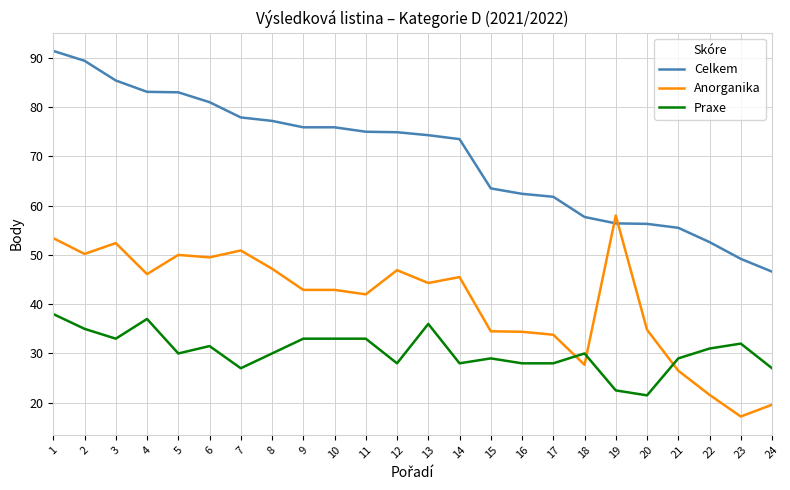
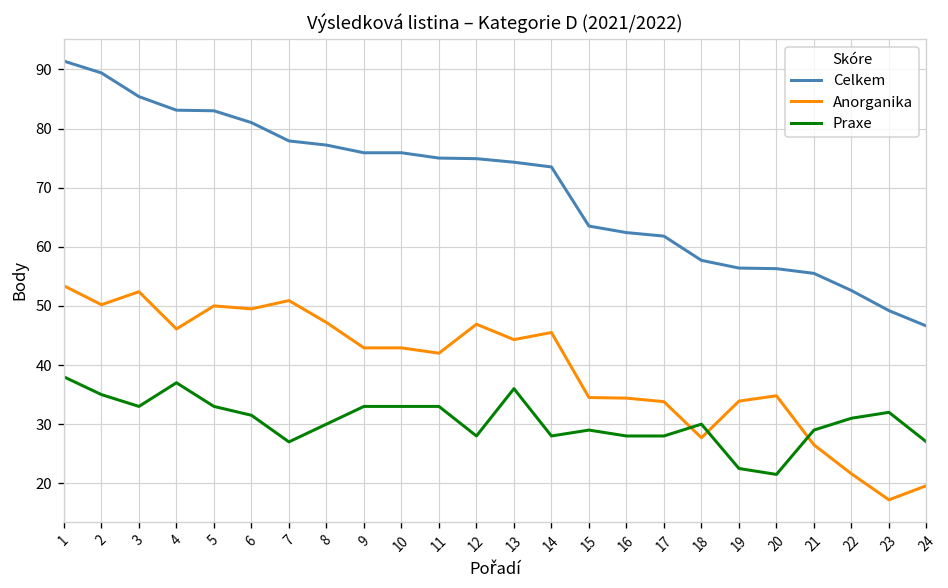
  {
    "Celkem": {
      "1": 91,
      "2": 89,
      "3": 85,
      "4": 83,
      "5": 83,
      "6": 81,
      "7": 78,
      "8": 77,
      "9": 76,
      "10": 76,
      "11": 75,
      "12": 75,
      "13": 74,
      "14": 74,
      "15": 64,
      "16": 62,
      "17": 62,
      "18": 58,
      "19": 56,
      "20": 56,
      "21": 56,
      "22": 53,
      "23": 49,
      "24": 47
    },
    "Anorganika": {
      "1": 53,
      "2": 50,
      "3": 52,
      "4": 46,
      "5": 50,
      "6": 50,
      "7": 51,
      "8": 47,
      "9": 43,
      "10": 43,
      "11": 42,
      "12": 47,
      "13": 44,
      "14": 46,
      "15": 35,
      "16": 34,
      "17": 34,
      "18": 28,
-     "19": 58,
+     "19": 34,
      "20": 35,
      "21": 27,
      "22": 22,
      "23": 17,
      "24": 20
    },
    "Praxe": {
      "1": 38,
      "2": 35,
      "3": 33,
      "4": 37,
-     "5": 30,
+     "5": 33,
      "6": 32,
      "7": 27,
      "8": 30,
      "9": 33,
      "10": 33,
      "11": 33,
      "12": 28,
      "13": 36,
      "14": 28,
      "15": 29,
      "16": 28,
      "17": 28,
      "18": 30,
      "19": 23,
      "20": 22,
      "21": 29,
      "22": 31,
      "23": 32,
      "24": 27
    }
  }
